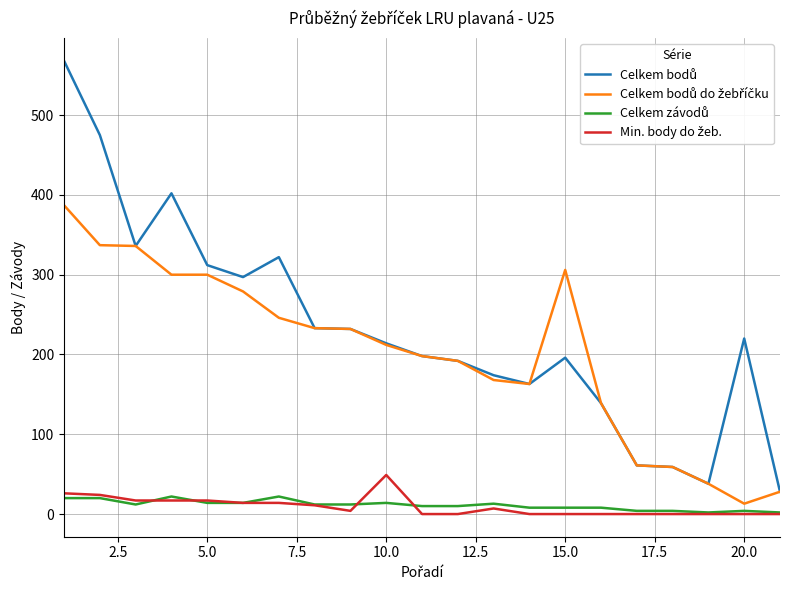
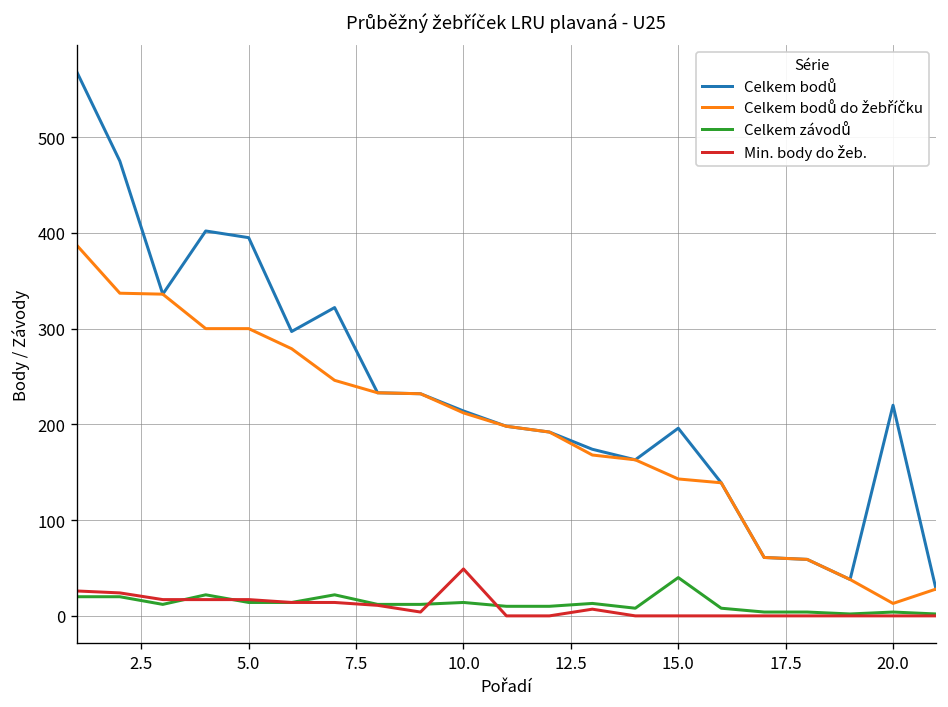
  {
    "Celkem bodů": {
-     "5.0": 310,
+     "5.0": 400,
      "15.0": 200,
      "20.0": 220
    },
    "Celkem bodů do žebříčku": {
      "5.0": 300,
-     "15.0": 310,
+     "15.0": 140,
      "20.0": 10
    },
    "Celkem závodů": {
      "10.0": 10,
-     "15.0": 10,
+     "15.0": 40,
      "20.0": 0
    },
    "Min. body do žeb.": {
      "10.0": 50,
      "15.0": 0,
      "20.0": 0
    }
  }
